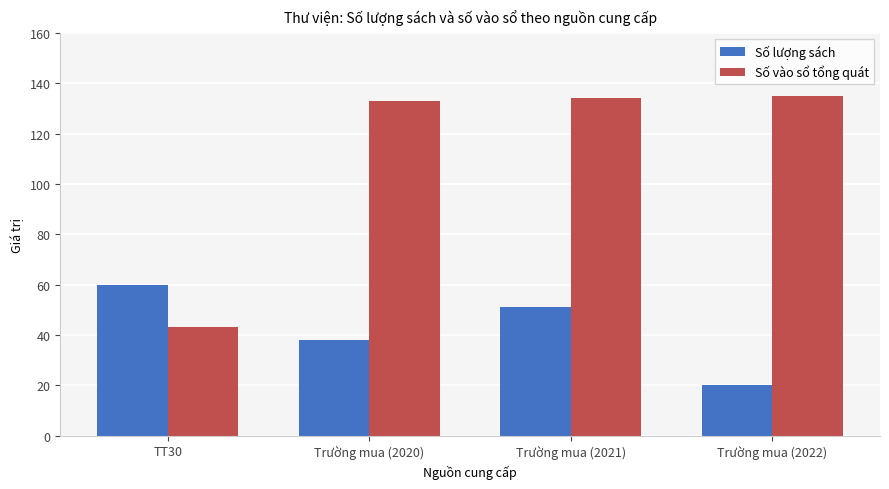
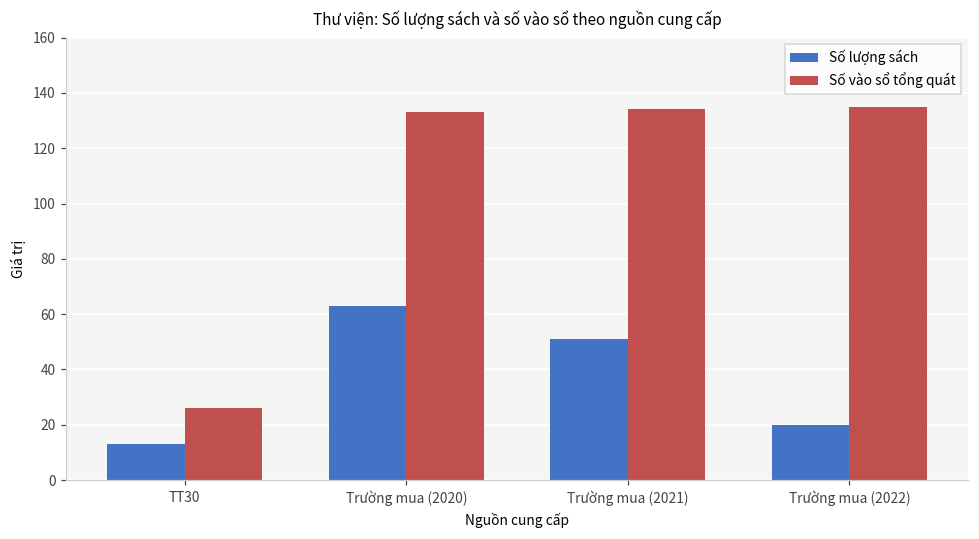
  {
    "Số lượng sách": {
-     "TT30": 60,
-     "Trường mua (2020)": 38,
+     "TT30": 13,
+     "Trường mua (2020)": 63,
      "Trường mua (2021)": 51,
      "Trường mua (2022)": 20
    },
    "Số vào sổ tổng quát": {
-     "TT30": 43,
+     "TT30": 26,
      "Trường mua (2020)": 133,
      "Trường mua (2021)": 134,
      "Trường mua (2022)": 135
    }
  }
